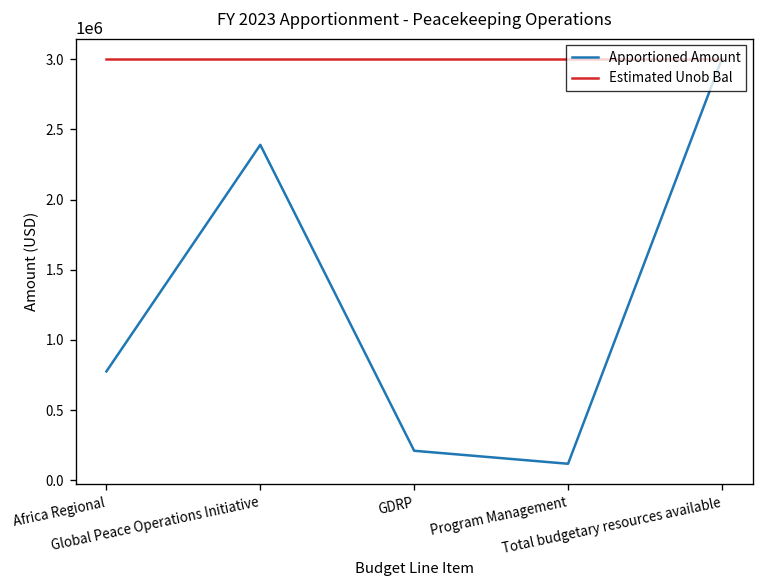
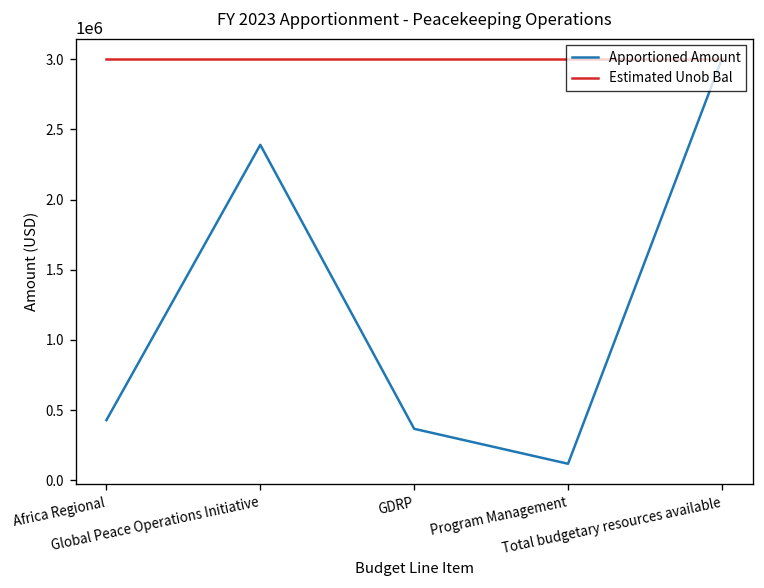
  {
    "Apportioned Amount": {
-     "Africa Regional": 780000,
+     "Africa Regional": 430000,
      "Global Peace Operations Initiative": 2390000,
-     "GDRP": 210000,
+     "GDRP": 370000,
      "Program Management": 120000
    },
    "Estimated Unob Bal": {
      "Africa Regional": 3000000,
      "Global Peace Operations Initiative": 3000000,
      "GDRP": 3000000
    }
  }
